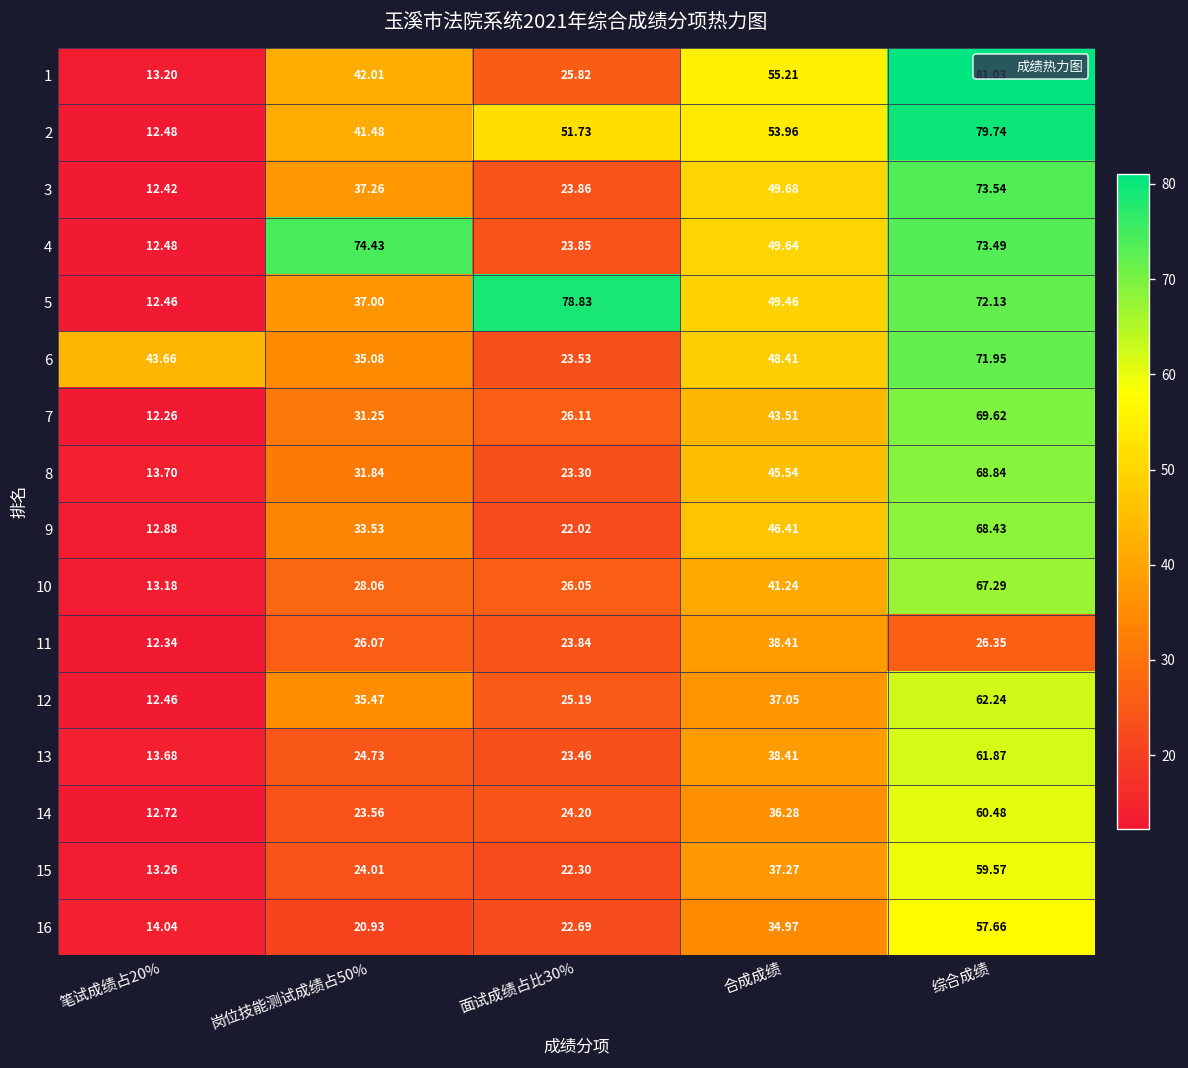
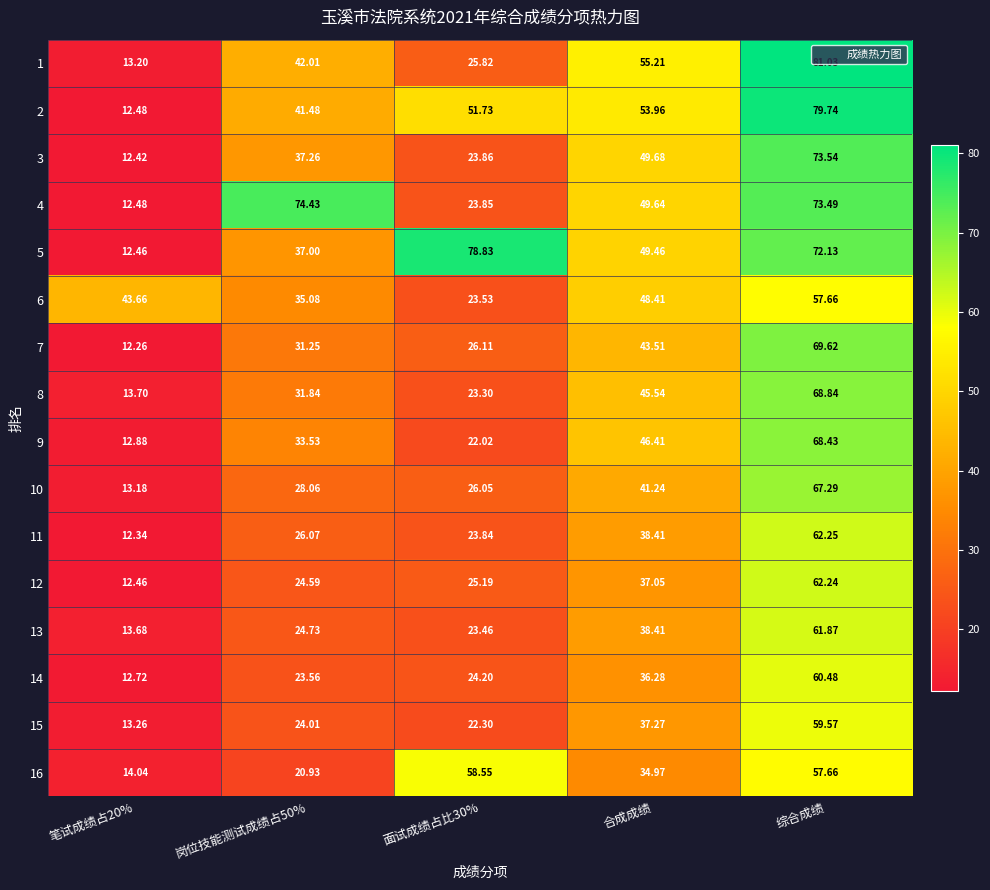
  {
    "1": {
      "笔试成绩占20%": 13.20,
      "岗位技能测试成绩占50%": 42.01,
      "面试成绩占比30%": 25.82,
      "合成成绩": 55.21
    },
    "2": {
      "笔试成绩占20%": 12.48,
      "岗位技能测试成绩占50%": 41.48,
      "面试成绩占比30%": 51.73,
      "合成成绩": 53.96,
      "综合成绩": 79.74
    },
    "3": {
      "笔试成绩占20%": 12.42,
      "岗位技能测试成绩占50%": 37.26,
      "面试成绩占比30%": 23.86,
      "合成成绩": 49.68,
      "综合成绩": 73.54
    },
    "4": {
      "笔试成绩占20%": 12.48,
      "岗位技能测试成绩占50%": 74.43,
      "面试成绩占比30%": 23.85,
      "合成成绩": 49.64,
      "综合成绩": 73.49
    },
    "5": {
      "笔试成绩占20%": 12.46,
      "岗位技能测试成绩占50%": 37.00,
      "面试成绩占比30%": 78.83,
      "合成成绩": 49.46,
      "综合成绩": 72.13
    },
    "6": {
      "笔试成绩占20%": 43.66,
      "岗位技能测试成绩占50%": 35.08,
      "面试成绩占比30%": 23.53,
      "合成成绩": 48.41,
-     "综合成绩": 71.95
+     "综合成绩": 57.66
    },
    "7": {
      "笔试成绩占20%": 12.26,
      "岗位技能测试成绩占50%": 31.25,
      "面试成绩占比30%": 26.11,
      "合成成绩": 43.51,
      "综合成绩": 69.62
    },
    "8": {
      "笔试成绩占20%": 13.70,
      "岗位技能测试成绩占50%": 31.84,
      "面试成绩占比30%": 23.30,
      "合成成绩": 45.54,
      "综合成绩": 68.84
    },
    "9": {
      "笔试成绩占20%": 12.88,
      "岗位技能测试成绩占50%": 33.53,
      "面试成绩占比30%": 22.02,
      "合成成绩": 46.41,
      "综合成绩": 68.43
    },
    "10": {
      "笔试成绩占20%": 13.18,
      "岗位技能测试成绩占50%": 28.06,
      "面试成绩占比30%": 26.05,
      "合成成绩": 41.24,
      "综合成绩": 67.29
    },
    "11": {
      "笔试成绩占20%": 12.34,
      "岗位技能测试成绩占50%": 26.07,
      "面试成绩占比30%": 23.84,
      "合成成绩": 38.41,
-     "综合成绩": 26.35
+     "综合成绩": 62.25
    },
    "12": {
      "笔试成绩占20%": 12.46,
-     "岗位技能测试成绩占50%": 35.47,
+     "岗位技能测试成绩占50%": 24.59,
      "面试成绩占比30%": 25.19,
      "合成成绩": 37.05,
      "综合成绩": 62.24
    },
    "13": {
      "笔试成绩占20%": 13.68,
      "岗位技能测试成绩占50%": 24.73,
      "面试成绩占比30%": 23.46,
      "合成成绩": 38.41,
      "综合成绩": 61.87
    },
    "14": {
      "笔试成绩占20%": 12.72,
      "岗位技能测试成绩占50%": 23.56,
      "面试成绩占比30%": 24.20,
      "合成成绩": 36.28,
      "综合成绩": 60.48
    },
    "15": {
      "笔试成绩占20%": 13.26,
      "岗位技能测试成绩占50%": 24.01,
      "面试成绩占比30%": 22.30,
      "合成成绩": 37.27,
      "综合成绩": 59.57
    },
    "16": {
      "笔试成绩占20%": 14.04,
      "岗位技能测试成绩占50%": 20.93,
-     "面试成绩占比30%": 22.69,
+     "面试成绩占比30%": 58.55,
      "合成成绩": 34.97,
      "综合成绩": 57.66
    }
  }
